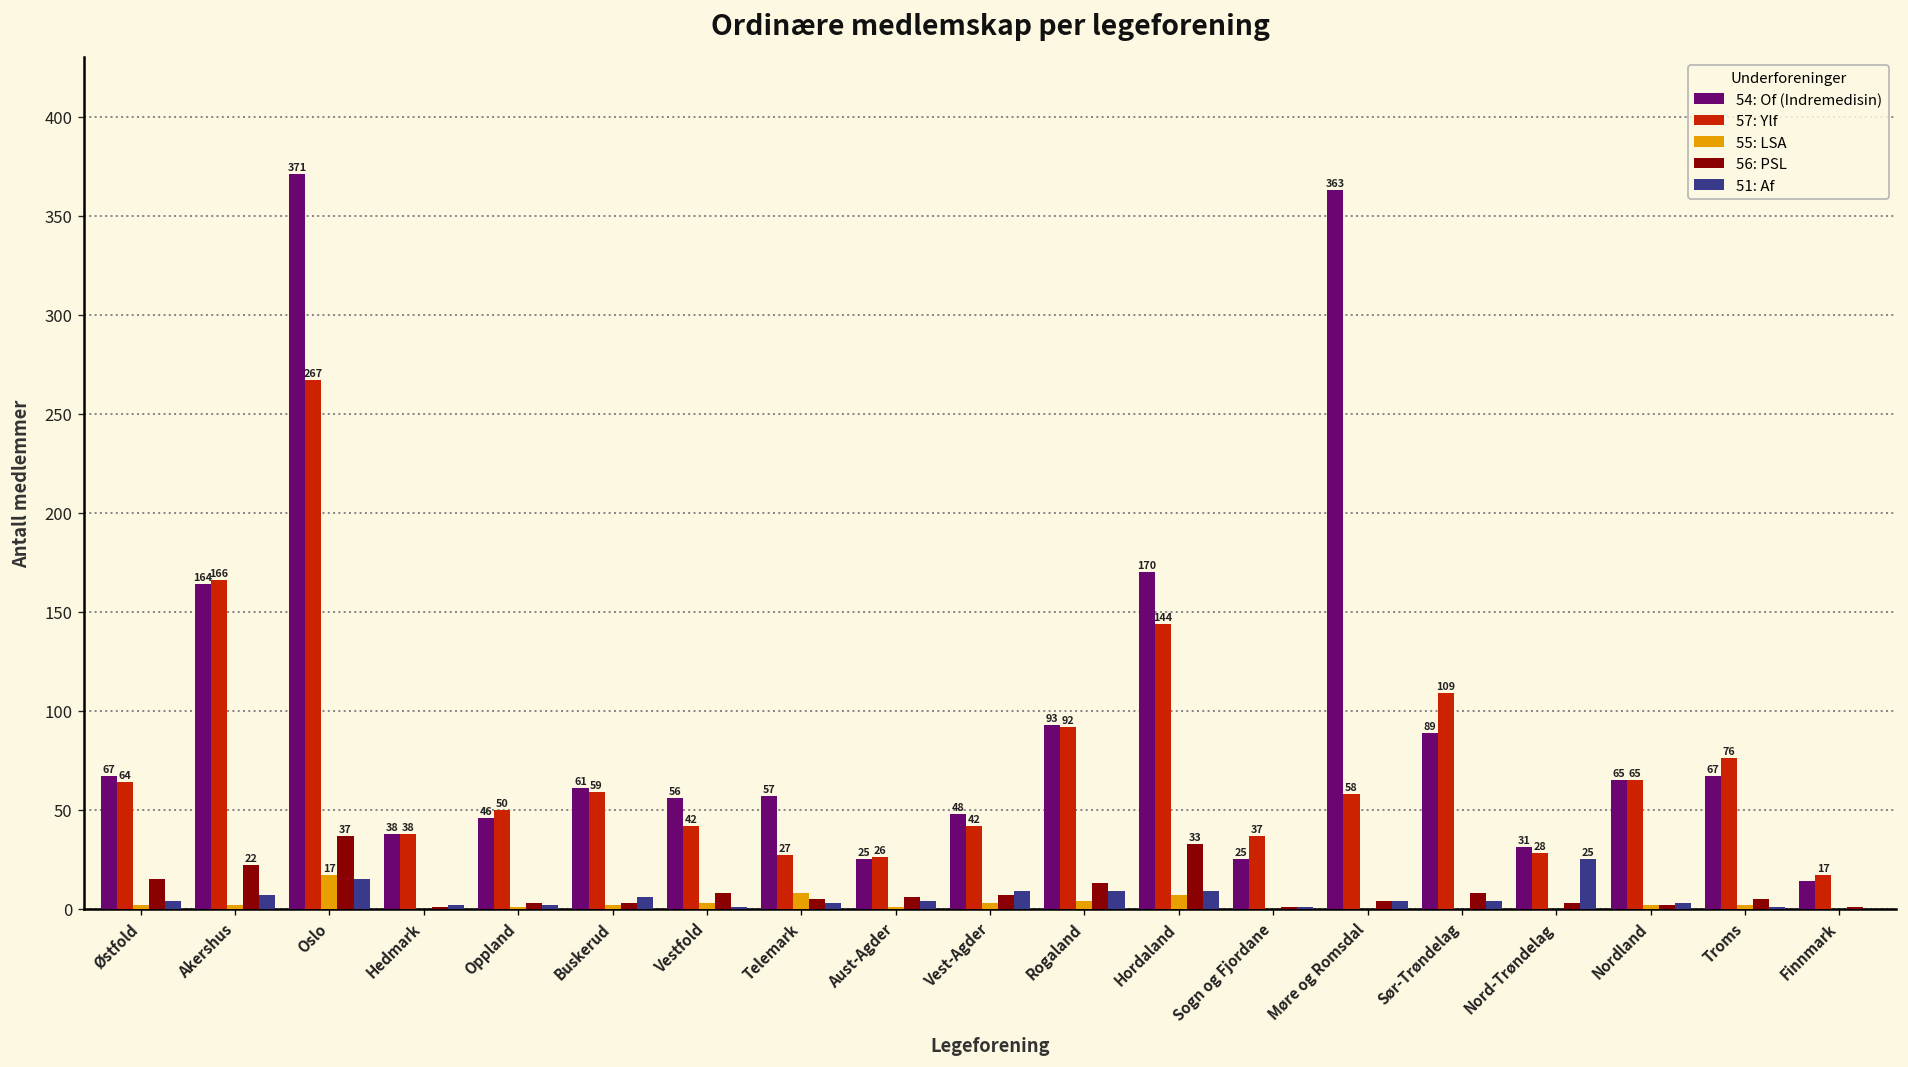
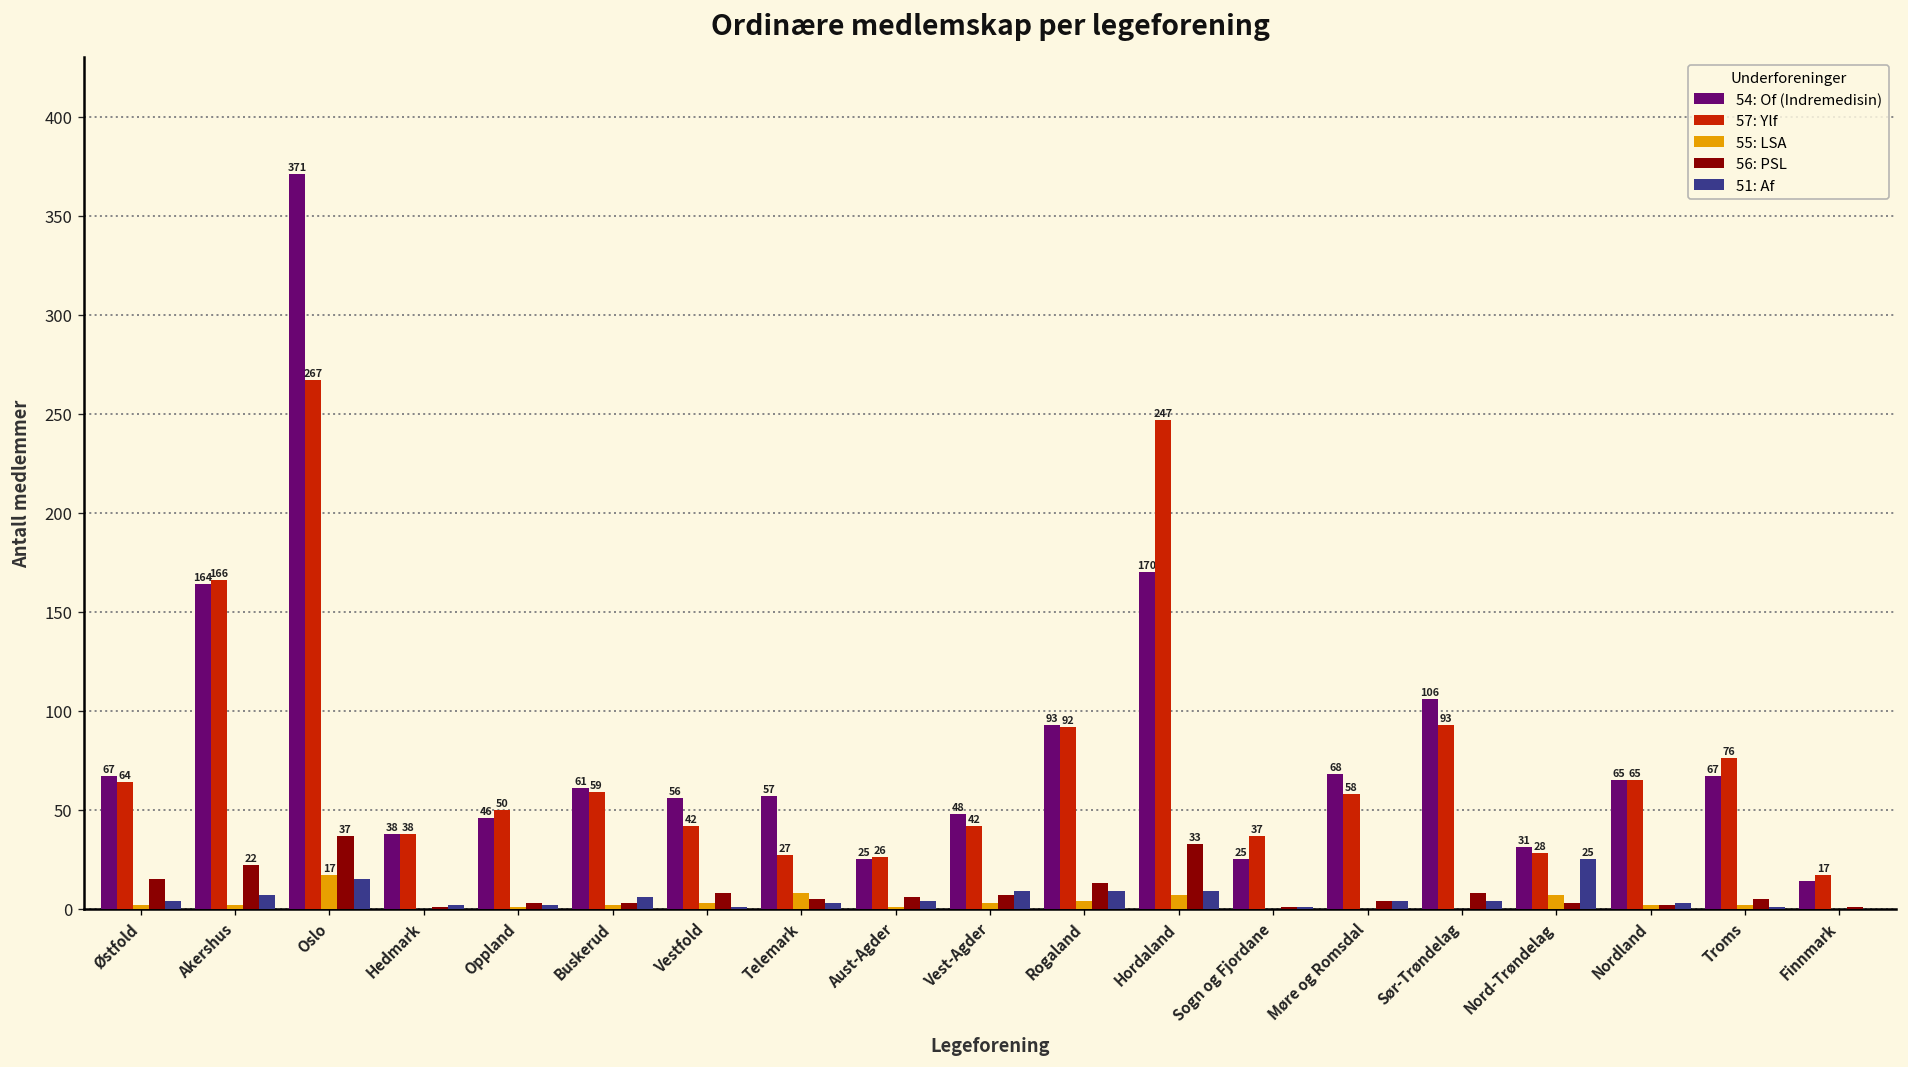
  {
    "54: Of (Indremedisin)": {
      "Østfold": 67,
      "Akershus": 164,
      "Oslo": 371,
      "Hedmark": 38,
      "Oppland": 46,
      "Buskerud": 61,
      "Vestfold": 56,
      "Telemark": 57,
      "Aust-Agder": 25,
      "Vest-Agder": 48,
      "Rogaland": 93,
      "Hordaland": 170,
      "Sogn og Fjordane": 25,
-     "Møre og Romsdal": 363,
-     "Sør-Trøndelag": 89,
+     "Møre og Romsdal": 68,
+     "Sør-Trøndelag": 106,
      "Nord-Trøndelag": 31,
      "Nordland": 65,
      "Troms": 67
    },
    "57: Ylf": {
      "Østfold": 64,
      "Akershus": 166,
      "Oslo": 267,
      "Hedmark": 38,
      "Oppland": 50,
      "Buskerud": 59,
      "Vestfold": 42,
      "Telemark": 27,
      "Aust-Agder": 26,
      "Vest-Agder": 42,
      "Rogaland": 92,
-     "Hordaland": 144,
+     "Hordaland": 247,
      "Sogn og Fjordane": 37,
      "Møre og Romsdal": 58,
-     "Sør-Trøndelag": 109,
+     "Sør-Trøndelag": 93,
      "Nord-Trøndelag": 28,
      "Nordland": 65,
      "Troms": 76,
      "Finnmark": 17
    },
    "55: LSA": {
      "Østfold": 2,
      "Akershus": 2,
      "Hedmark": 0,
      "Buskerud": 2,
      "Vestfold": 3,
      "Telemark": 8,
      "Vest-Agder": 3,
      "Rogaland": 4,
      "Hordaland": 7,
      "Sogn og Fjordane": 0,
      "Møre og Romsdal": 0,
      "Sør-Trøndelag": 0,
-     "Nord-Trøndelag": 0,
+     "Nord-Trøndelag": 7,
      "Nordland": 2,
      "Troms": 2,
      "Finnmark": 0
    },
    "56: PSL": {
      "Akershus": 22,
      "Oslo": 37,
      "Hordaland": 33
    },
    "51: Af": {
      "Nord-Trøndelag": 25
    }
  }
